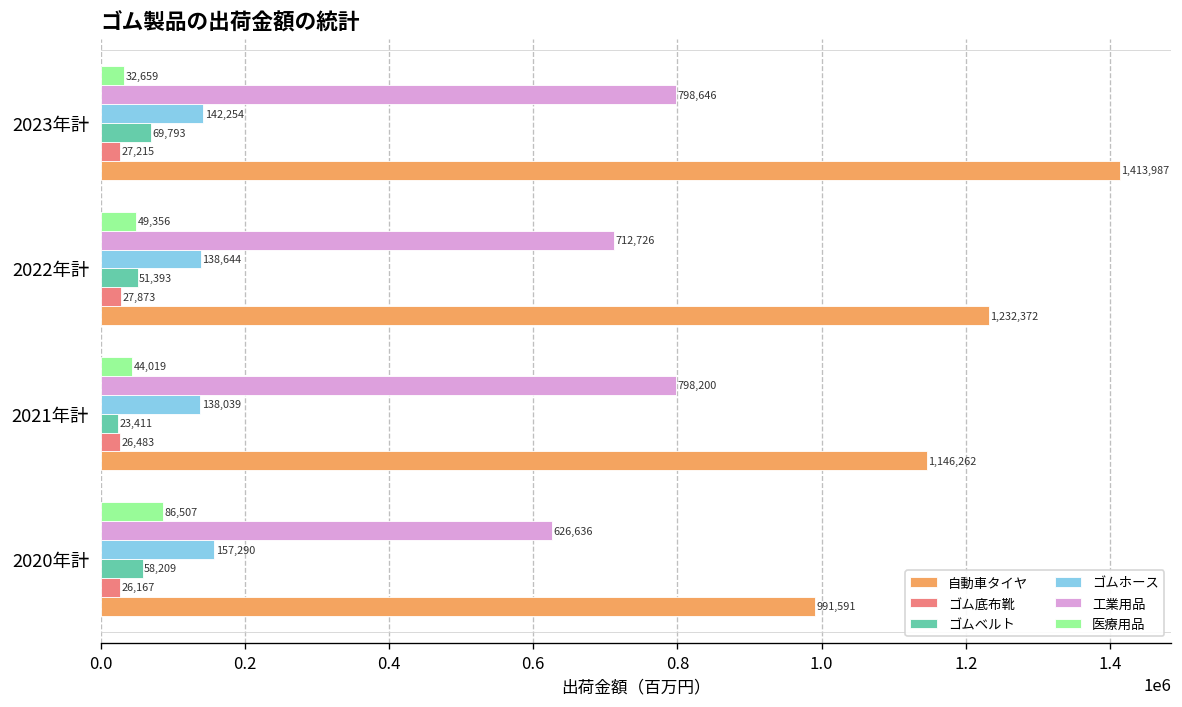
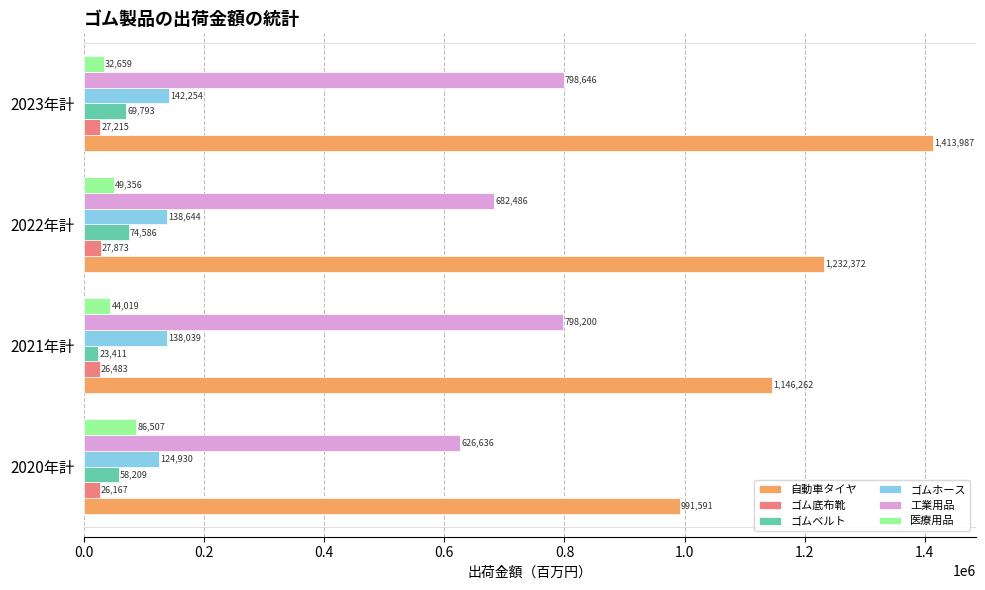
  {
    "ゴムベルト": {
      "2023年計": "69,793",
-     "2022年計": "51,393",
+     "2022年計": "74,586",
      "2021年計": "23,411",
      "2020年計": "58,209"
    },
    "ゴムホース": {
      "2023年計": "142,254",
      "2022年計": "138,644",
      "2021年計": "138,039",
-     "2020年計": "157,290"
+     "2020年計": "124,930"
    },
    "工業用品": {
      "2023年計": "798,646",
-     "2022年計": "712,726",
+     "2022年計": "682,486",
      "2021年計": "798,200",
      "2020年計": "626,636"
    },
    "医療用品": {
      "2023年計": "32,659",
      "2022年計": "49,356",
      "2021年計": "44,019",
      "2020年計": "86,507"
    }
  }
